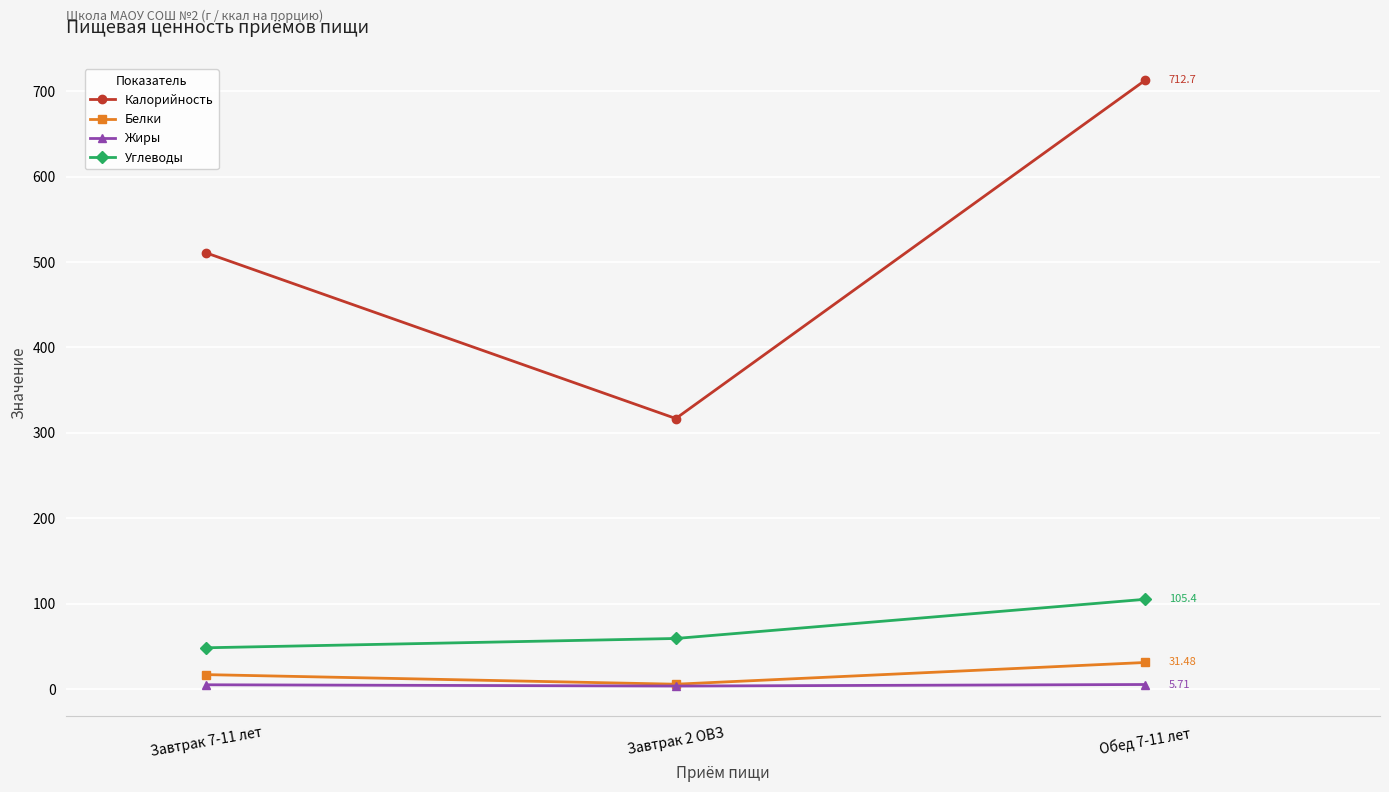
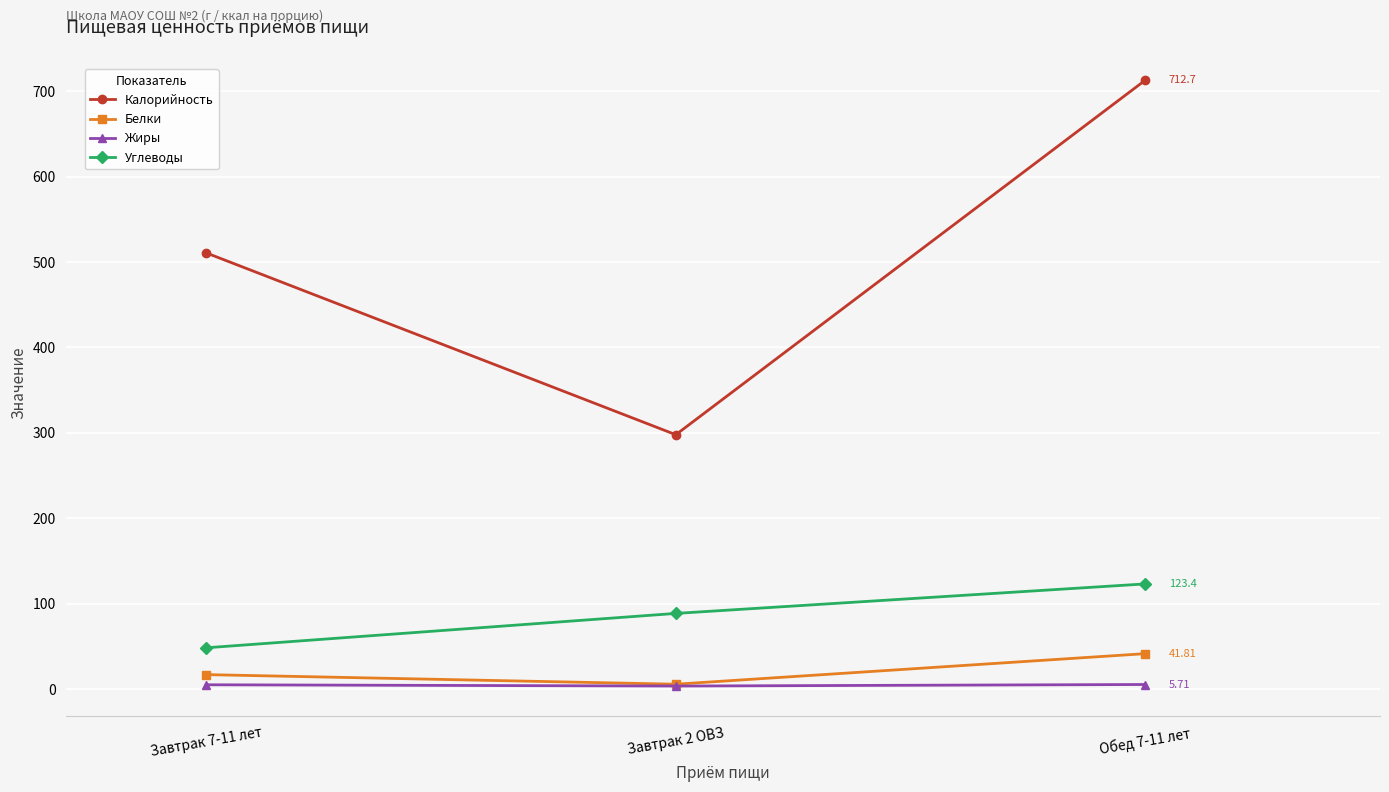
  {
    "Калорийность": {
      "Завтрак 7-11 лет": 510,
-     "Завтрак 2 ОВЗ": 320
+     "Завтрак 2 ОВЗ": 300
    },
    "Белки": {
-     "Обед 7-11 лет": 31.48
+     "Обед 7-11 лет": 41.81
    },
    "Жиры": {
      "Обед 7-11 лет": 5.71
    },
    "Углеводы": {
-     "Завтрак 2 ОВЗ": 60,
-     "Обед 7-11 лет": 105.4
+     "Завтрак 2 ОВЗ": 90,
+     "Обед 7-11 лет": 123.4
    }
  }
